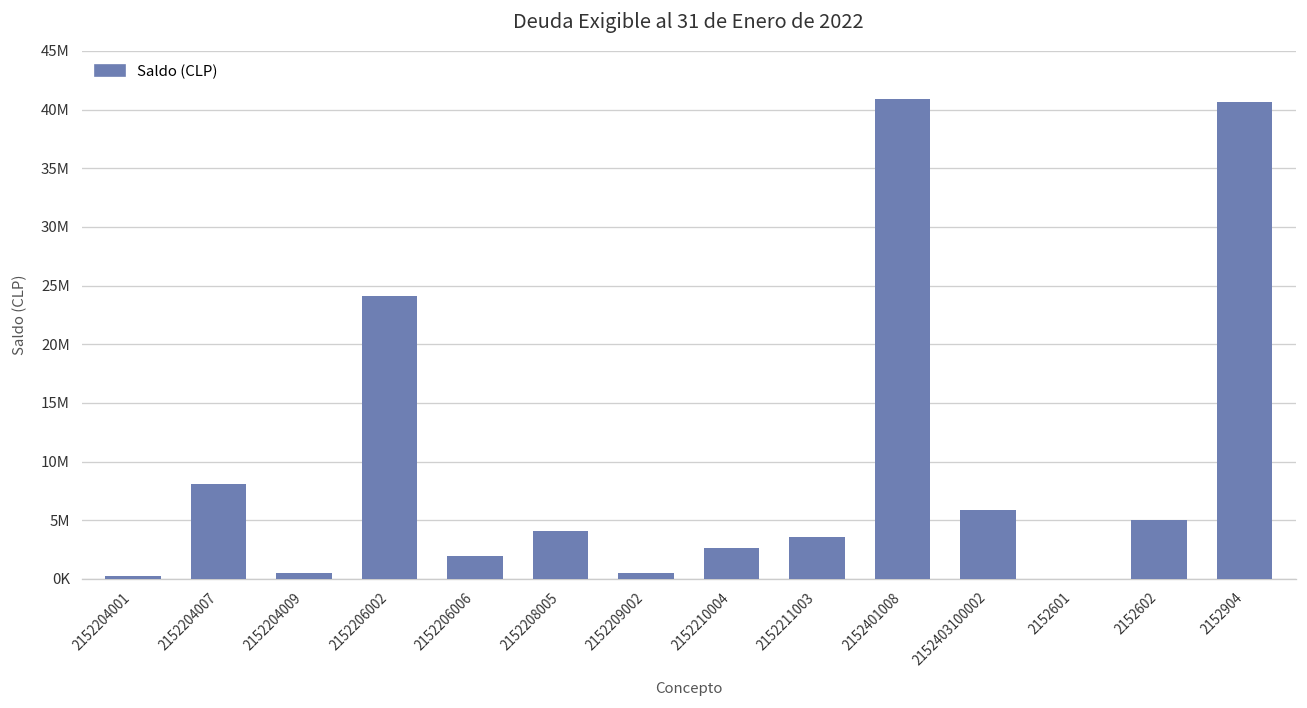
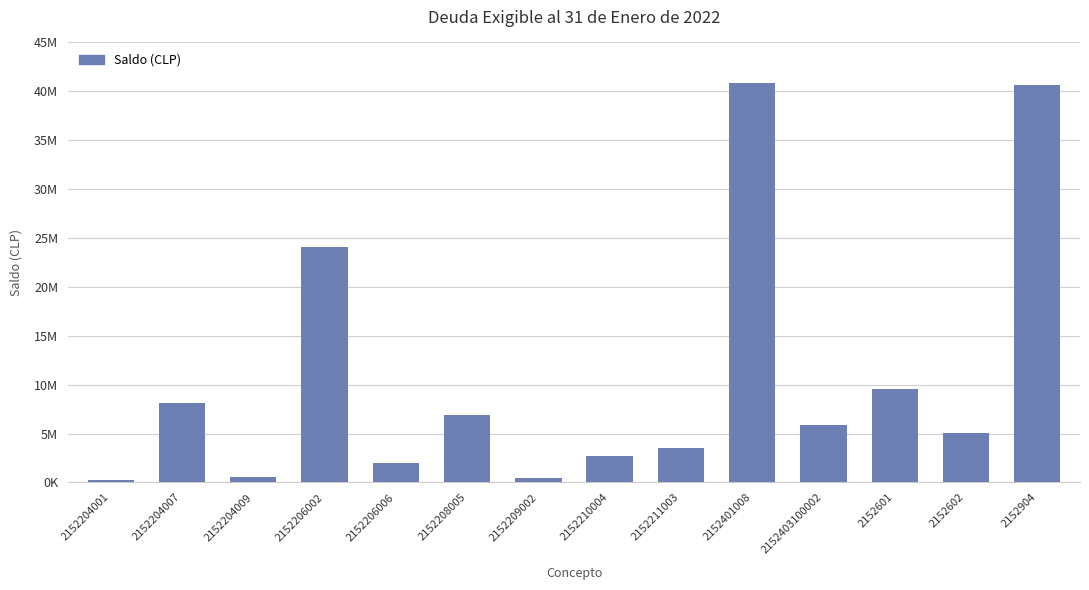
  {
    "2152204001": 0,
    "2152204007": 8000000,
    "2152204009": 1000000,
    "2152206002": 24000000,
    "2152206006": 2000000,
-   "2152208005": 4000000,
+   "2152208005": 7000000,
    "2152209002": 0,
    "2152210004": 3000000,
    "2152211003": 4000000,
    "2152401008": 41000000,
    "2152403100002": 6000000,
-   "2152601": 0,
+   "2152601": 10000000,
    "2152602": 5000000,
    "2152904": 41000000
  }
